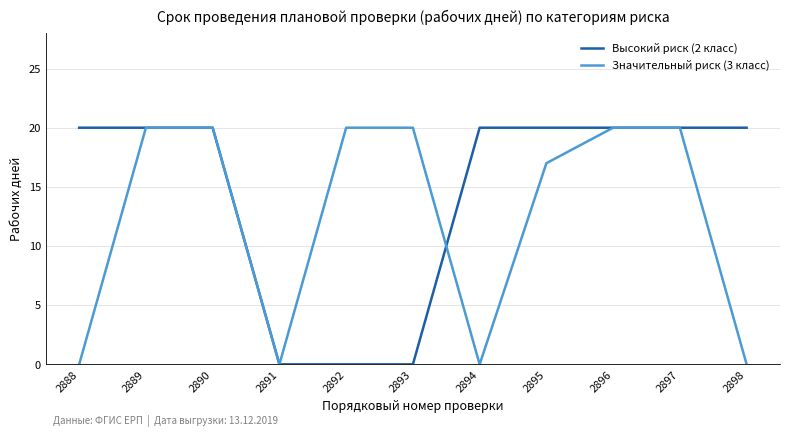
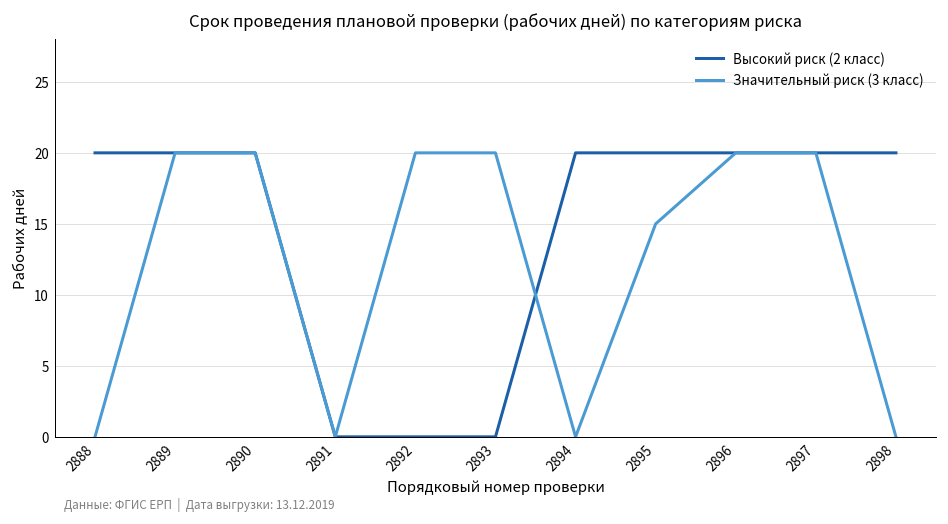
  {
    "Высокий риск (2 класс)": {
      "2888": 20,
      "2892": 0,
      "2893": 0,
      "2894": 20,
      "2895": 20,
      "2898": 20
    },
    "Значительный риск (3 класс)": {
      "2888": 0,
      "2892": 20,
      "2893": 20,
      "2894": 0,
-     "2895": 17,
+     "2895": 15,
      "2898": 0
    }
  }
